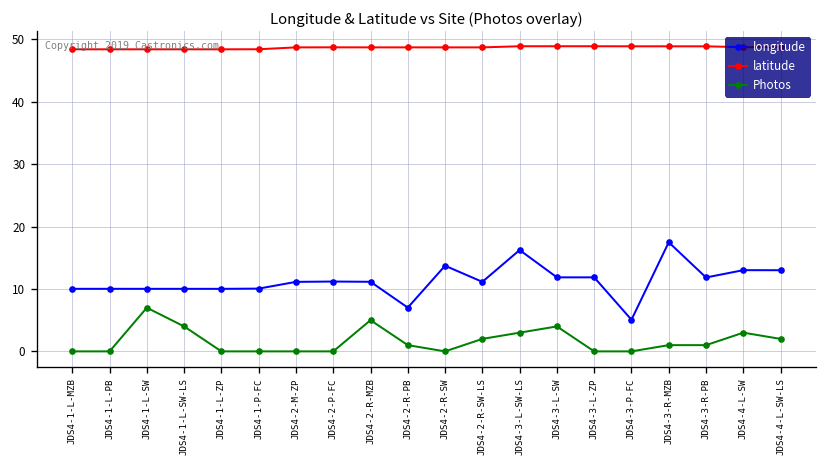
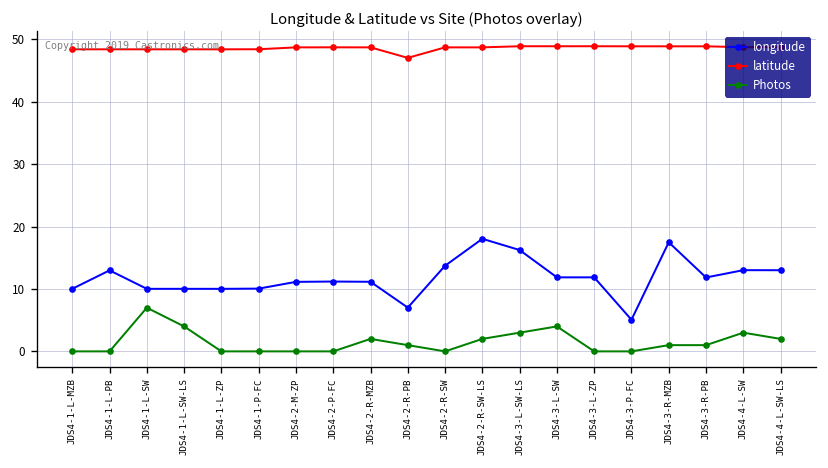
  {
    "longitude": {
      "JDS4-1-L-MZB": 10,
-     "JDS4-1-L-PB": 10,
+     "JDS4-1-L-PB": 13,
      "JDS4-1-L-SW": 10,
      "JDS4-1-L-SW-LS": 10,
      "JDS4-1-L-ZP": 10,
      "JDS4-1-P-FC": 10,
      "JDS4-2-M-ZP": 11,
      "JDS4-2-P-FC": 11,
      "JDS4-2-R-MZB": 11,
      "JDS4-2-R-PB": 7,
      "JDS4-2-R-SW": 14,
-     "JDS4-2-R-SW-LS": 11,
+     "JDS4-2-R-SW-LS": 18,
      "JDS4-3-L-SW-LS": 16,
      "JDS4-3-L-SW": 12,
      "JDS4-3-L-ZP": 12,
      "JDS4-3-P-FC": 5,
      "JDS4-3-R-MZB": 17,
      "JDS4-3-R-PB": 12,
      "JDS4-4-L-SW": 13,
      "JDS4-4-L-SW-LS": 13
    },
    "latitude": {
      "JDS4-1-L-ZP": 48,
      "JDS4-1-P-FC": 48,
      "JDS4-2-M-ZP": 49,
      "JDS4-2-P-FC": 49,
      "JDS4-2-R-MZB": 49,
-     "JDS4-2-R-PB": 49,
+     "JDS4-2-R-PB": 47,
      "JDS4-2-R-SW": 49,
      "JDS4-2-R-SW-LS": 49,
      "JDS4-3-L-SW-LS": 49,
      "JDS4-3-L-SW": 49,
      "JDS4-3-L-ZP": 49,
      "JDS4-3-P-FC": 49,
      "JDS4-3-R-MZB": 49,
      "JDS4-3-R-PB": 49
    },
    "Photos": {
      "JDS4-1-L-MZB": 0,
      "JDS4-1-L-PB": 0,
      "JDS4-1-L-SW": 7,
      "JDS4-1-L-SW-LS": 4,
      "JDS4-1-L-ZP": 0,
      "JDS4-1-P-FC": 0,
      "JDS4-2-M-ZP": 0,
      "JDS4-2-P-FC": 0,
-     "JDS4-2-R-MZB": 5,
+     "JDS4-2-R-MZB": 2,
      "JDS4-2-R-PB": 1,
      "JDS4-2-R-SW": 0,
      "JDS4-2-R-SW-LS": 2,
      "JDS4-3-L-SW-LS": 3,
      "JDS4-3-L-SW": 4,
      "JDS4-3-L-ZP": 0,
      "JDS4-3-P-FC": 0,
      "JDS4-3-R-MZB": 1,
      "JDS4-3-R-PB": 1,
      "JDS4-4-L-SW": 3,
      "JDS4-4-L-SW-LS": 2
    }
  }
